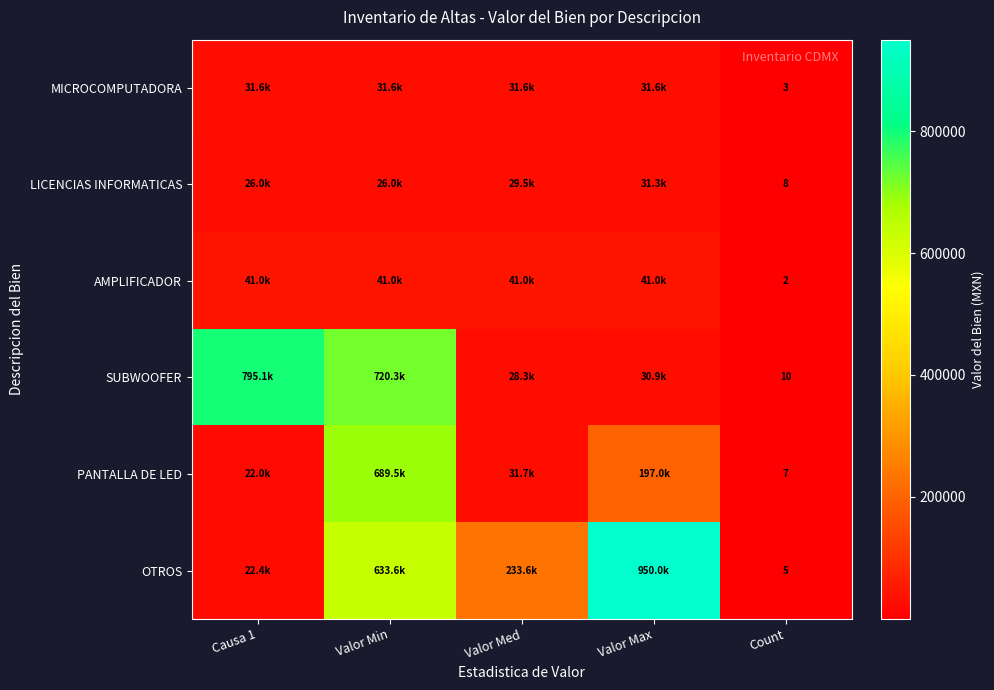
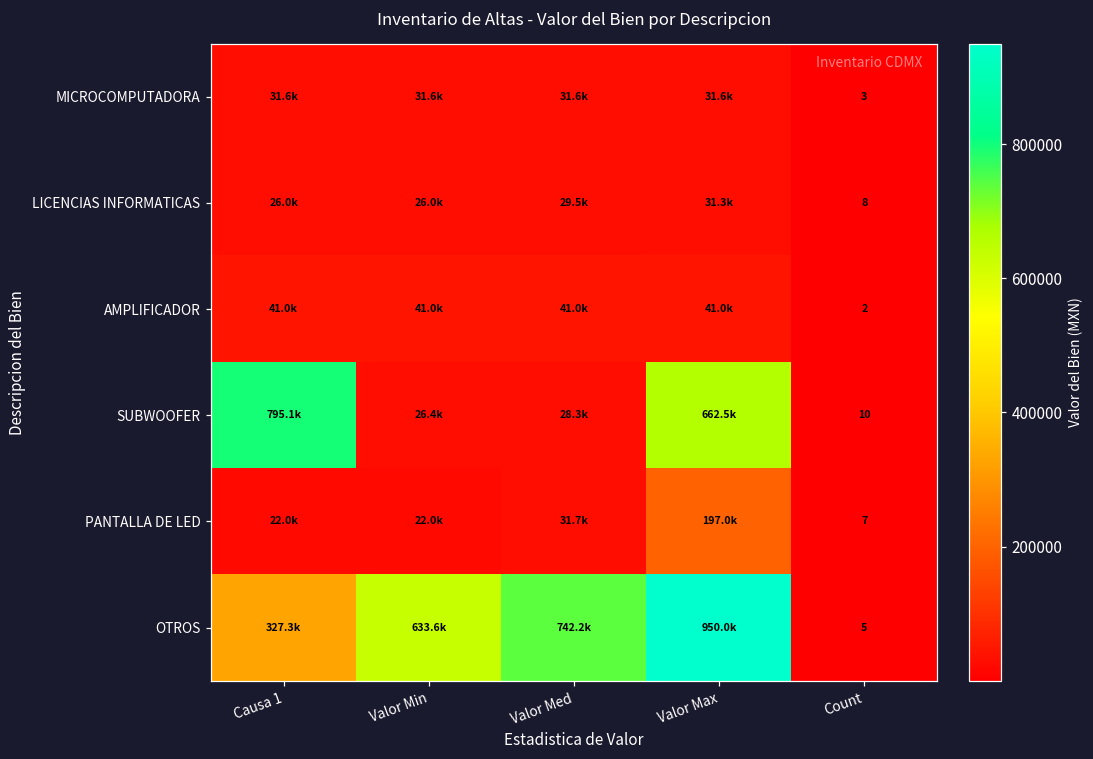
  {
    "MICROCOMPUTADORA": {
      "Causa 1": "31.6k",
      "Valor Min": "31.6k",
      "Valor Med": "31.6k",
      "Valor Max": "31.6k"
    },
    "LICENCIAS INFORMATICAS": {
      "Causa 1": "26.0k",
      "Valor Min": "26.0k",
      "Valor Med": "29.5k",
      "Valor Max": "31.3k",
      "Count": "8"
    },
    "AMPLIFICADOR": {
      "Causa 1": "41.0k",
      "Valor Min": "41.0k",
      "Valor Med": "41.0k",
      "Valor Max": "41.0k",
      "Count": "2"
    },
    "SUBWOOFER": {
      "Causa 1": "795.1k",
-     "Valor Min": "720.3k",
+     "Valor Min": "26.4k",
      "Valor Med": "28.3k",
-     "Valor Max": "30.9k",
+     "Valor Max": "662.5k",
      "Count": "10"
    },
    "PANTALLA DE LED": {
      "Causa 1": "22.0k",
-     "Valor Min": "689.5k",
+     "Valor Min": "22.0k",
      "Valor Med": "31.7k",
      "Valor Max": "197.0k",
      "Count": "7"
    },
    "OTROS": {
-     "Causa 1": "22.4k",
+     "Causa 1": "327.3k",
      "Valor Min": "633.6k",
-     "Valor Med": "233.6k",
+     "Valor Med": "742.2k",
      "Valor Max": "950.0k",
      "Count": "5"
    }
  }
